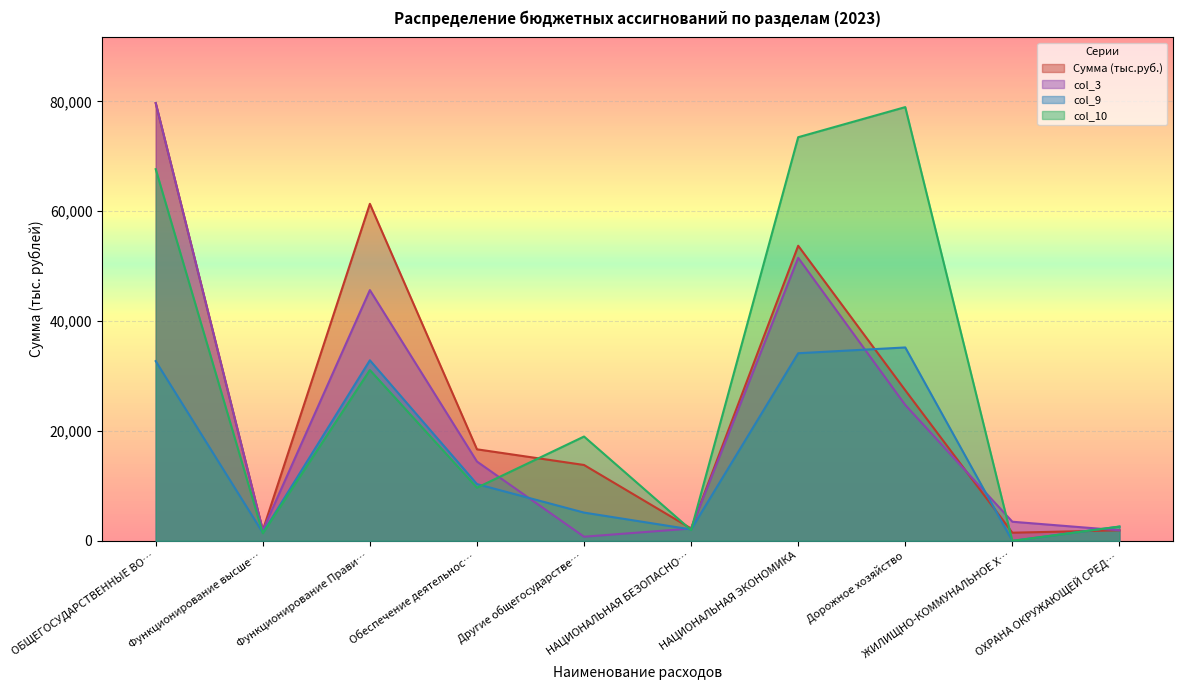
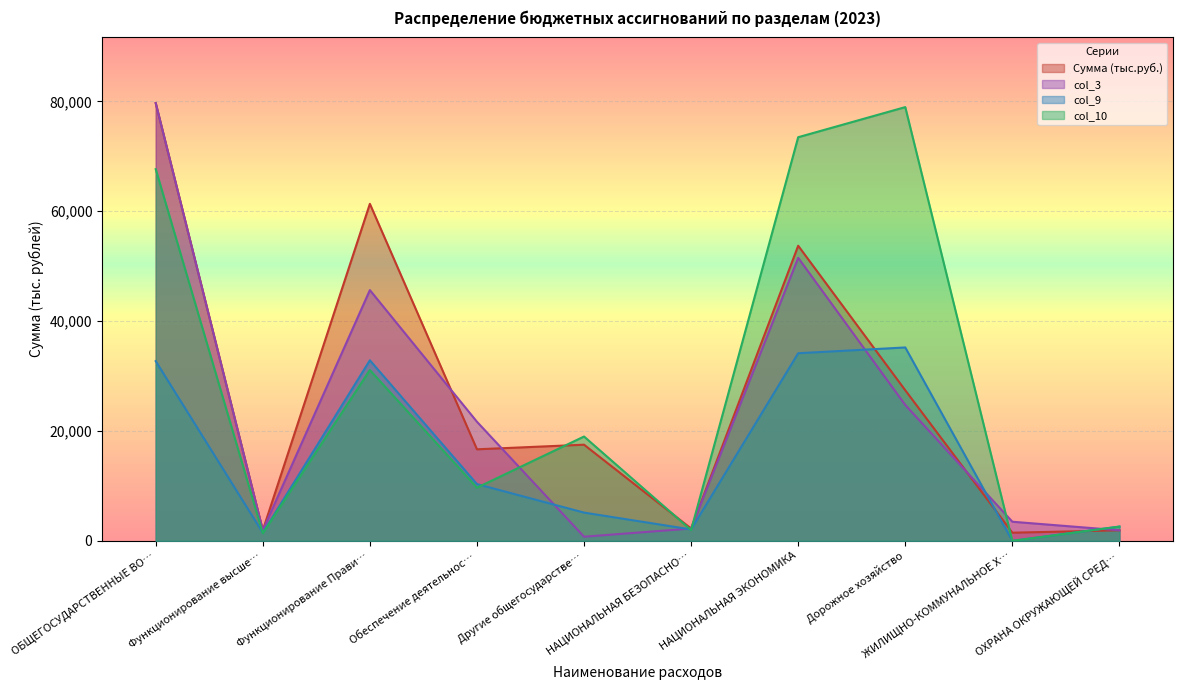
  {
    "Сумма (тыс.руб.)": {
      "Функционирование Прави…": "61,000",
      "Обеспечение деятельнос…": "17,000",
-     "Другие общегосударстве…": "14,000",
+     "Другие общегосударстве…": "18,000",
      "НАЦИОНАЛЬНАЯ ЭКОНОМИКА": "54,000",
      "Дорожное хозяйство": "27,000",
      "ЖИЛИЩНО-КОММУНАЛЬНОЕ Х…": "1,000"
    },
    "col_3": {
      "Функционирование Прави…": "46,000",
-     "Обеспечение деятельнос…": "14,000",
+     "Обеспечение деятельнос…": "22,000",
      "Другие общегосударстве…": "1,000",
      "НАЦИОНАЛЬНАЯ ЭКОНОМИКА": "52,000",
      "Дорожное хозяйство": "25,000",
      "ЖИЛИЩНО-КОММУНАЛЬНОЕ Х…": "3,000"
    },
    "col_9": {
      "ОБЩЕГОСУДАРСТВЕННЫЕ ВО…": "33,000",
      "Функционирование Прави…": "33,000",
      "Обеспечение деятельнос…": "10,000",
      "Другие общегосударстве…": "5,000",
      "НАЦИОНАЛЬНАЯ ЭКОНОМИКА": "34,000",
      "Дорожное хозяйство": "35,000"
    },
    "col_10": {
      "ОБЩЕГОСУДАРСТВЕННЫЕ ВО…": "68,000",
      "Функционирование Прави…": "31,000",
      "Обеспечение деятельнос…": "10,000",
      "Другие общегосударстве…": "19,000",
      "НАЦИОНАЛЬНАЯ ЭКОНОМИКА": "73,000",
      "Дорожное хозяйство": "79,000"
    }
  }
